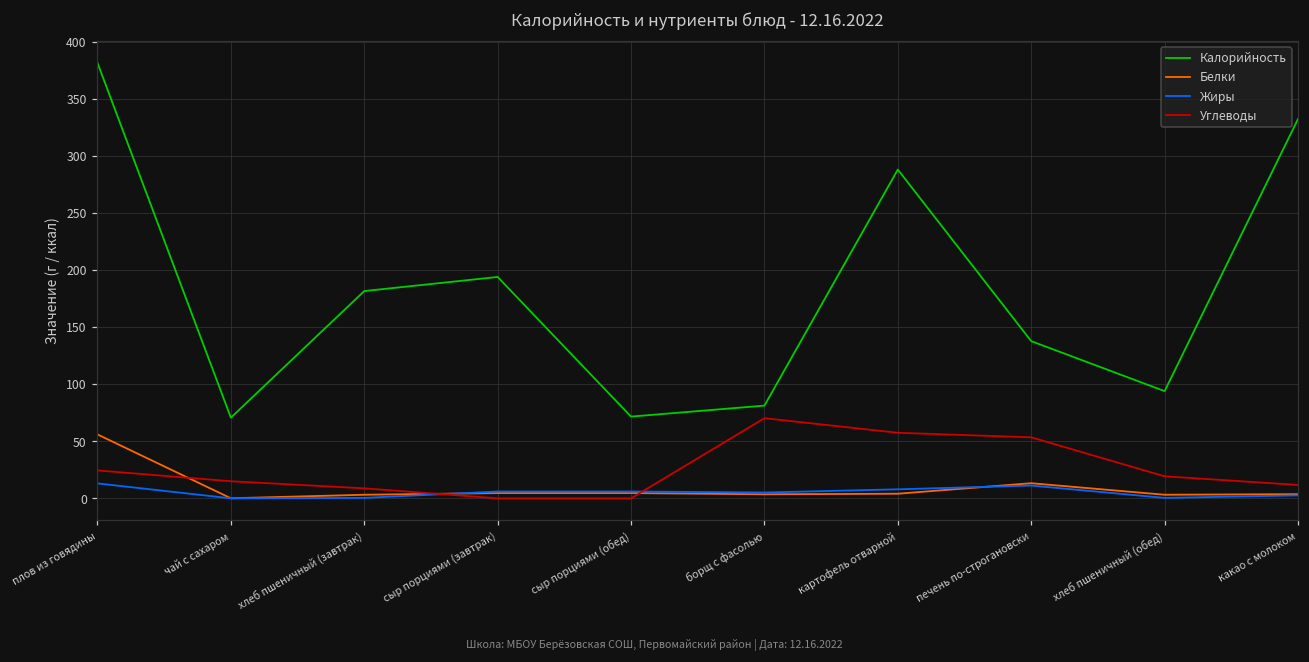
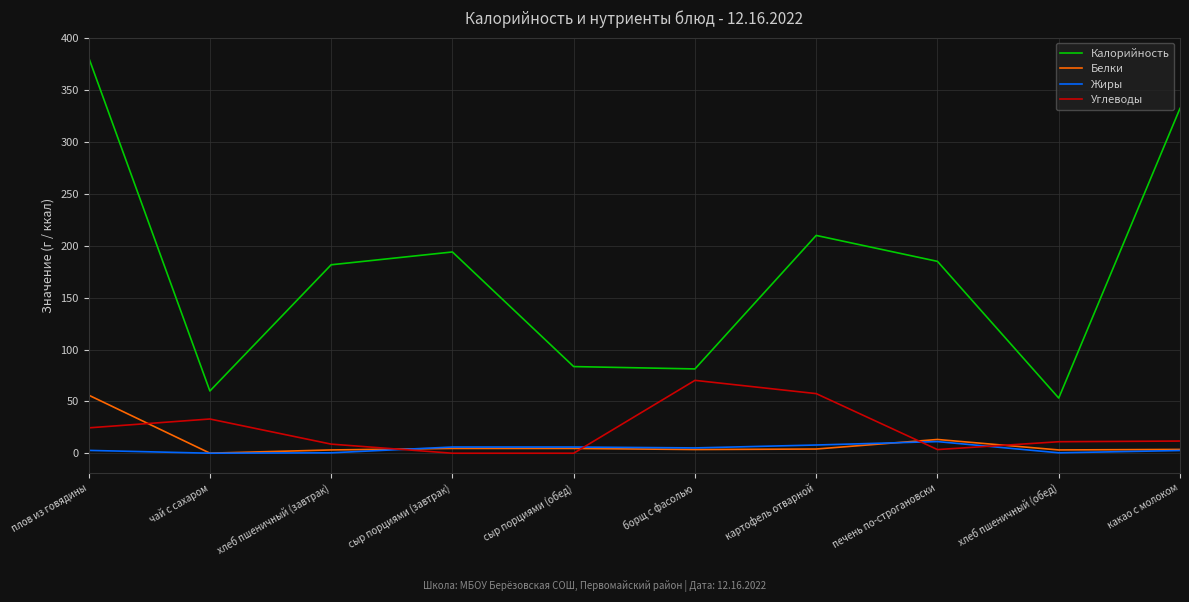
  {
    "Калорийность": {
      "плов из говядины": 382,
-     "чай с сахаром": 71,
+     "чай с сахаром": 60,
      "хлеб пшеничный (завтрак)": 182,
      "сыр порциями (завтрак)": 194,
-     "сыр порциями (обед)": 72,
+     "сыр порциями (обед)": 84,
      "борщ с фасолью": 81,
-     "картофель отварной": 288,
-     "печень по-строгановски": 138,
-     "хлеб пшеничный (обед)": 94,
+     "картофель отварной": 210,
+     "печень по-строгановски": 185,
+     "хлеб пшеничный (обед)": 53,
      "какао с молоком": 333
    },
    "Белки": {
      "плов из говядины": 56,
      "хлеб пшеничный (завтрак)": 3,
      "картофель отварной": 4,
      "хлеб пшеничный (обед)": 3
    },
    "Жиры": {
-     "плов из говядины": 13,
+     "плов из говядины": 3,
      "хлеб пшеничный (завтрак)": 0,
      "картофель отварной": 8,
      "хлеб пшеничный (обед)": 0
    },
    "Углеводы": {
      "плов из говядины": 24,
-     "чай с сахаром": 15,
+     "чай с сахаром": 33,
      "хлеб пшеничный (завтрак)": 9,
      "сыр порциями (завтрак)": 0,
      "сыр порциями (обед)": 0,
      "борщ с фасолью": 70,
      "картофель отварной": 57,
-     "печень по-строгановски": 53,
-     "хлеб пшеничный (обед)": 19,
+     "печень по-строгановски": 4,
+     "хлеб пшеничный (обед)": 11,
      "какао с молоком": 12
    }
  }
